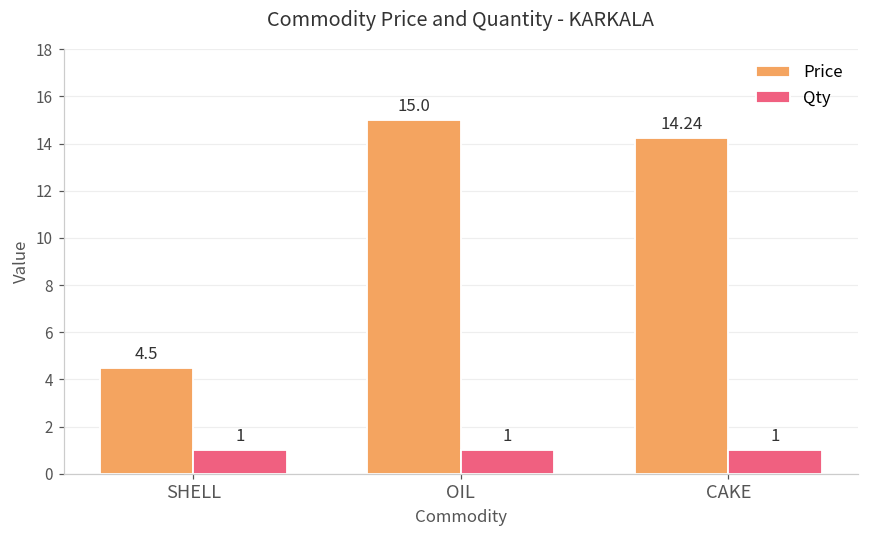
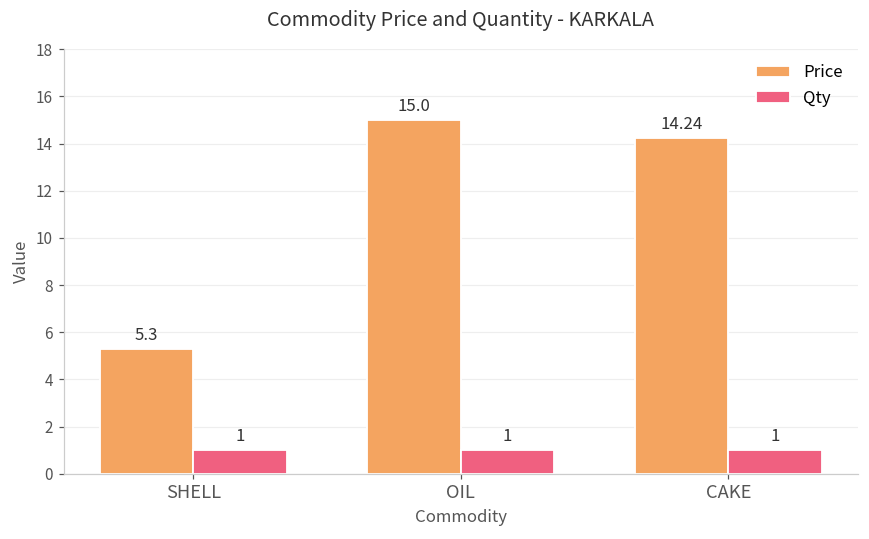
  {
    "Price": {
-     "SHELL": 4.5,
+     "SHELL": 5.3,
      "OIL": 15.0,
      "CAKE": 14.24
    },
    "Qty": {
      "SHELL": 1,
      "OIL": 1,
      "CAKE": 1
    }
  }
